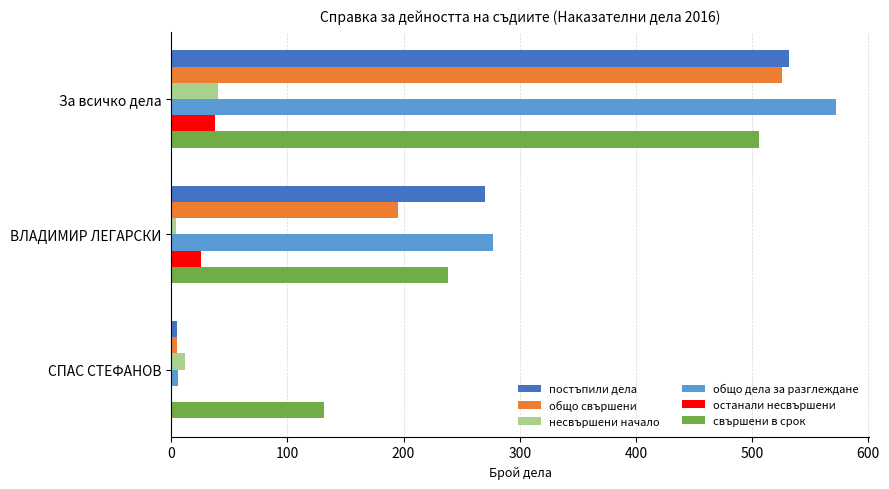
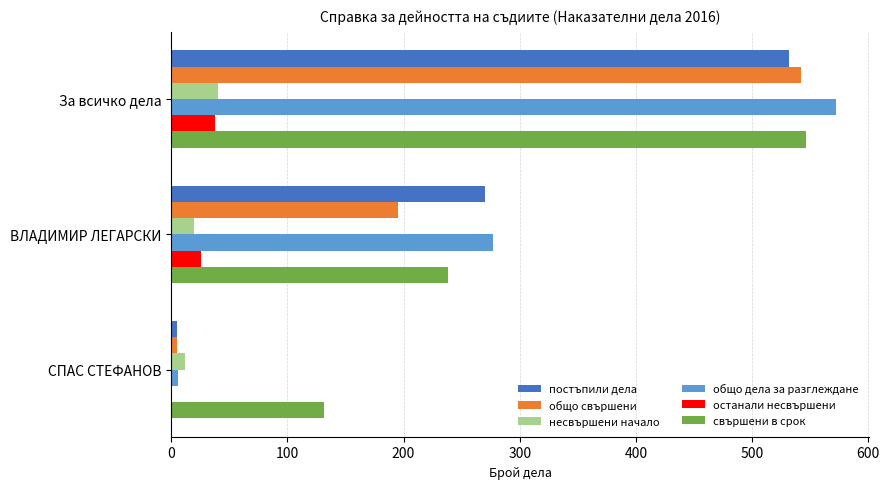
  {
    "общо свършени": {
-     "За всичко дела": 526,
+     "За всичко дела": 542,
      "ВЛАДИМИР ЛЕГАРСКИ": 195,
      "СПАС СТЕФАНОВ": 5
    },
    "несвършени начало": {
      "За всичко дела": 40,
-     "ВЛАДИМИР ЛЕГАРСКИ": 4,
+     "ВЛАДИМИР ЛЕГАРСКИ": 20,
      "СПАС СТЕФАНОВ": 12
    },
    "останали несвършени": {
      "За всичко дела": 38,
      "ВЛАДИМИР ЛЕГАРСКИ": 26
    },
    "свършени в срок": {
-     "За всичко дела": 506,
+     "За всичко дела": 546,
      "ВЛАДИМИР ЛЕГАРСКИ": 238,
      "СПАС СТЕФАНОВ": 132
    }
  }
